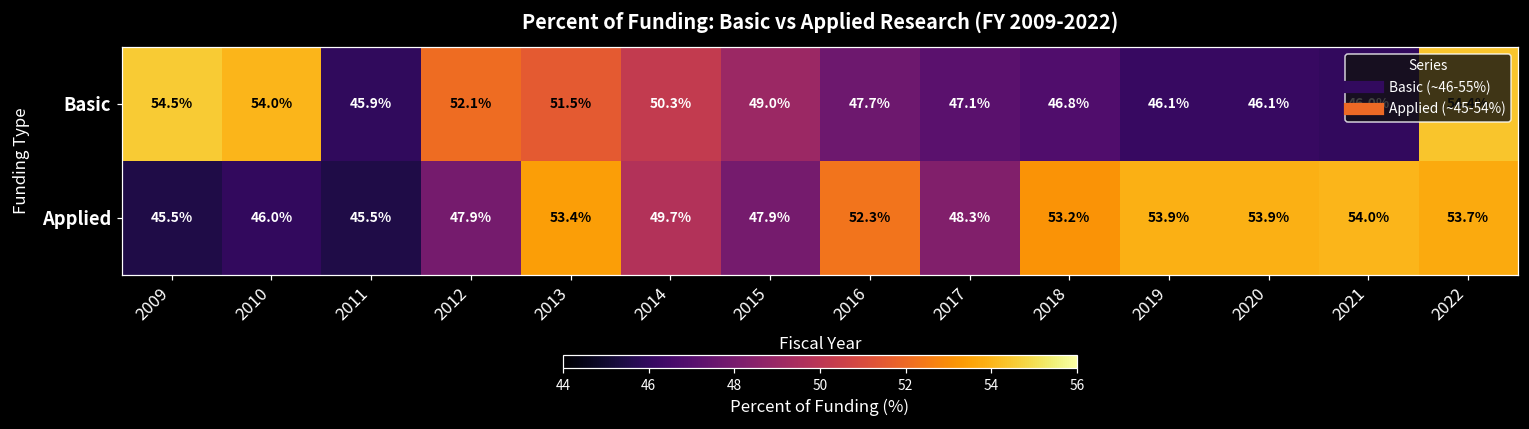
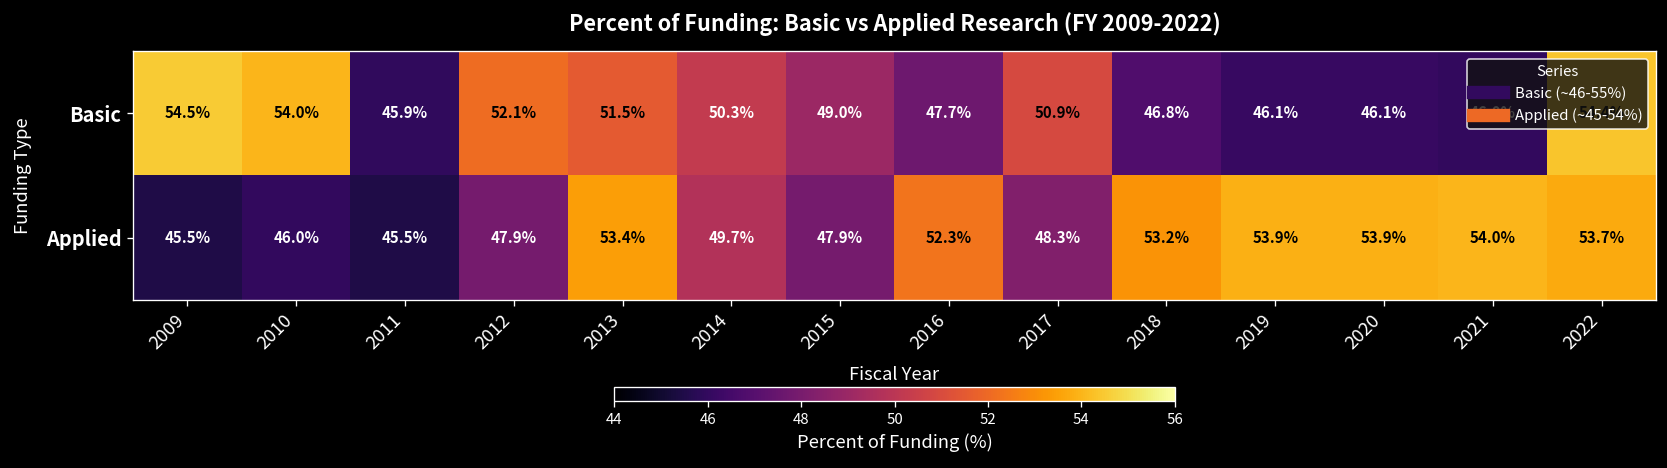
  {
    "Basic": {
      "2009": "54.5%",
      "2010": "54.0%",
      "2011": "45.9%",
      "2012": "52.1%",
      "2013": "51.5%",
      "2014": "50.3%",
      "2015": "49.0%",
      "2016": "47.7%",
-     "2017": "47.1%",
+     "2017": "50.9%",
      "2018": "46.8%",
      "2019": "46.1%",
      "2020": "46.1%"
    },
    "Applied": {
      "2009": "45.5%",
      "2010": "46.0%",
      "2011": "45.5%",
      "2012": "47.9%",
      "2013": "53.4%",
      "2014": "49.7%",
      "2015": "47.9%",
      "2016": "52.3%",
      "2017": "48.3%",
      "2018": "53.2%",
      "2019": "53.9%",
      "2020": "53.9%",
      "2021": "54.0%",
      "2022": "53.7%"
    }
  }
